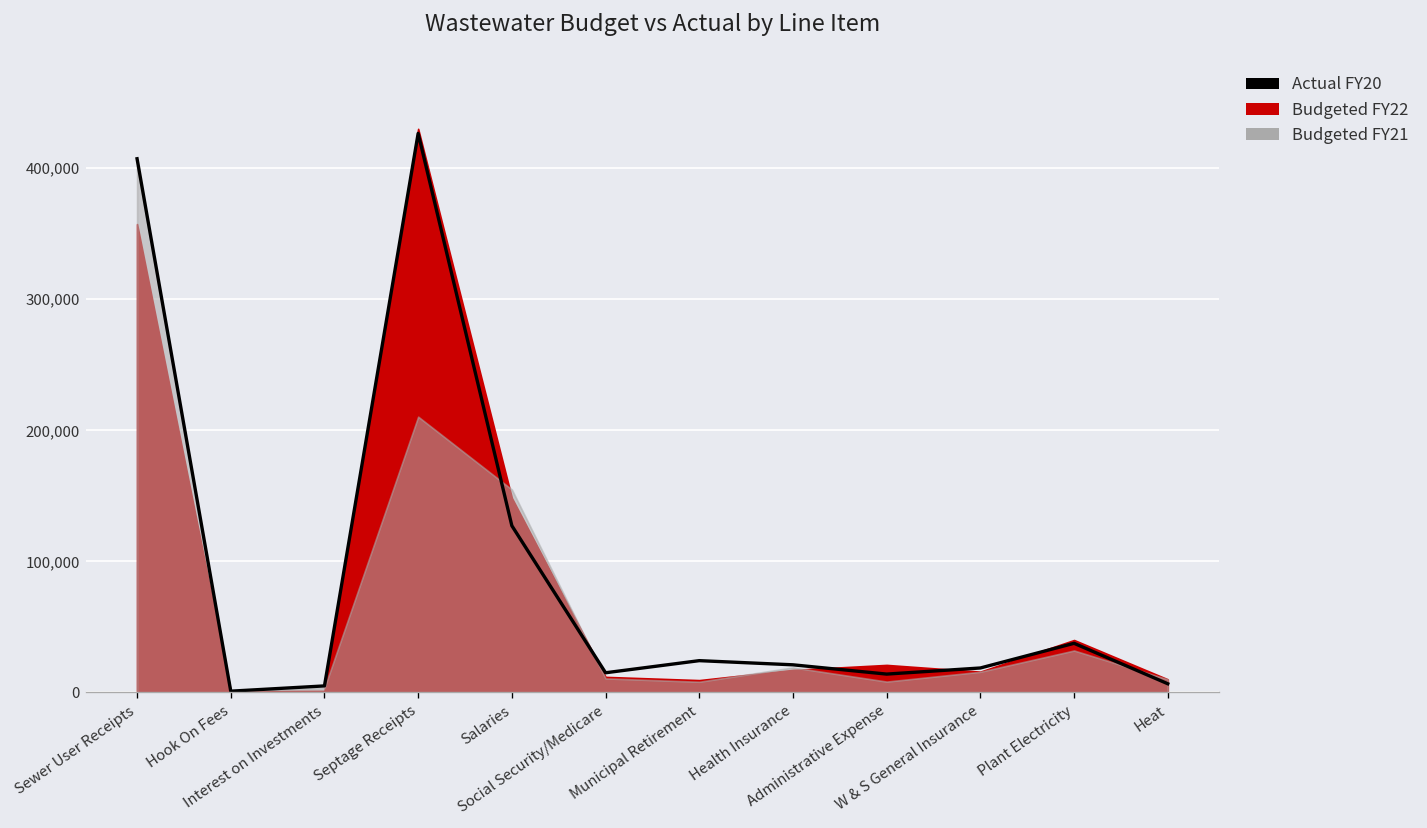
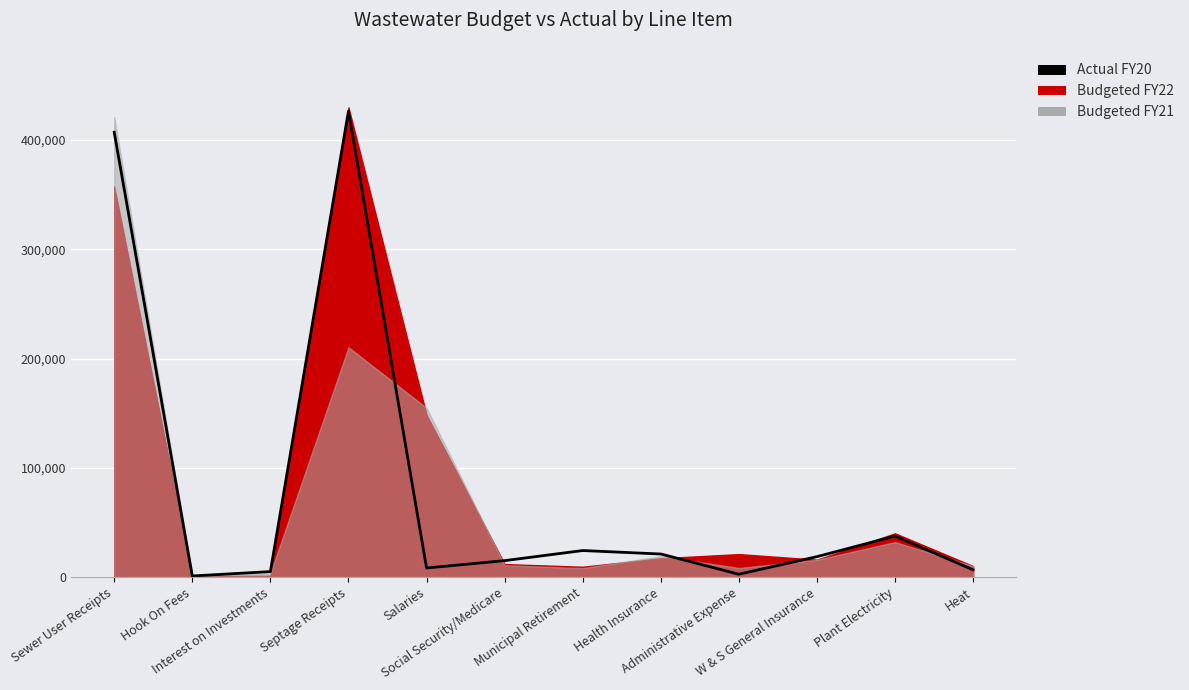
  {
    "Actual FY20": {
      "Sewer User Receipts": "407,000",
      "Septage Receipts": "427,000",
-     "Salaries": "127,000",
+     "Salaries": "8,000",
      "Social Security/Medicare": "15,000",
      "Municipal Retirement": "24,000",
-     "Administrative Expense": "14,000",
+     "Administrative Expense": "3,000",
      "W & S General Insurance": "19,000",
      "Plant Electricity": "37,000",
      "Heat": "7,000"
    },
    "Budgeted FY22": {
      "Sewer User Receipts": "357,000",
      "Septage Receipts": "430,000",
      "Salaries": "148,000",
      "Administrative Expense": "21,000",
      "Plant Electricity": "40,000"
    },
    "Budgeted FY21": {
-     "Sewer User Receipts": "402,000",
+     "Sewer User Receipts": "421,000",
      "Septage Receipts": "210,000",
      "Salaries": "155,000",
      "Administrative Expense": "8,000",
      "Plant Electricity": "32,000"
    }
  }
